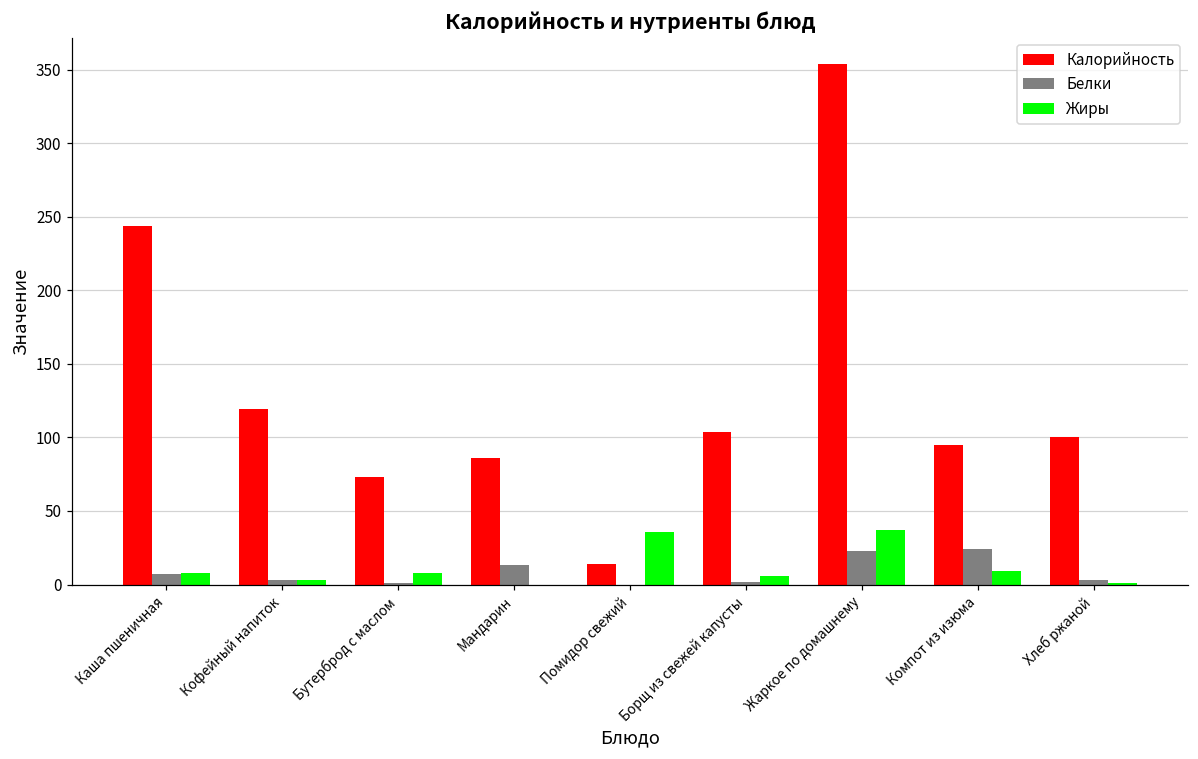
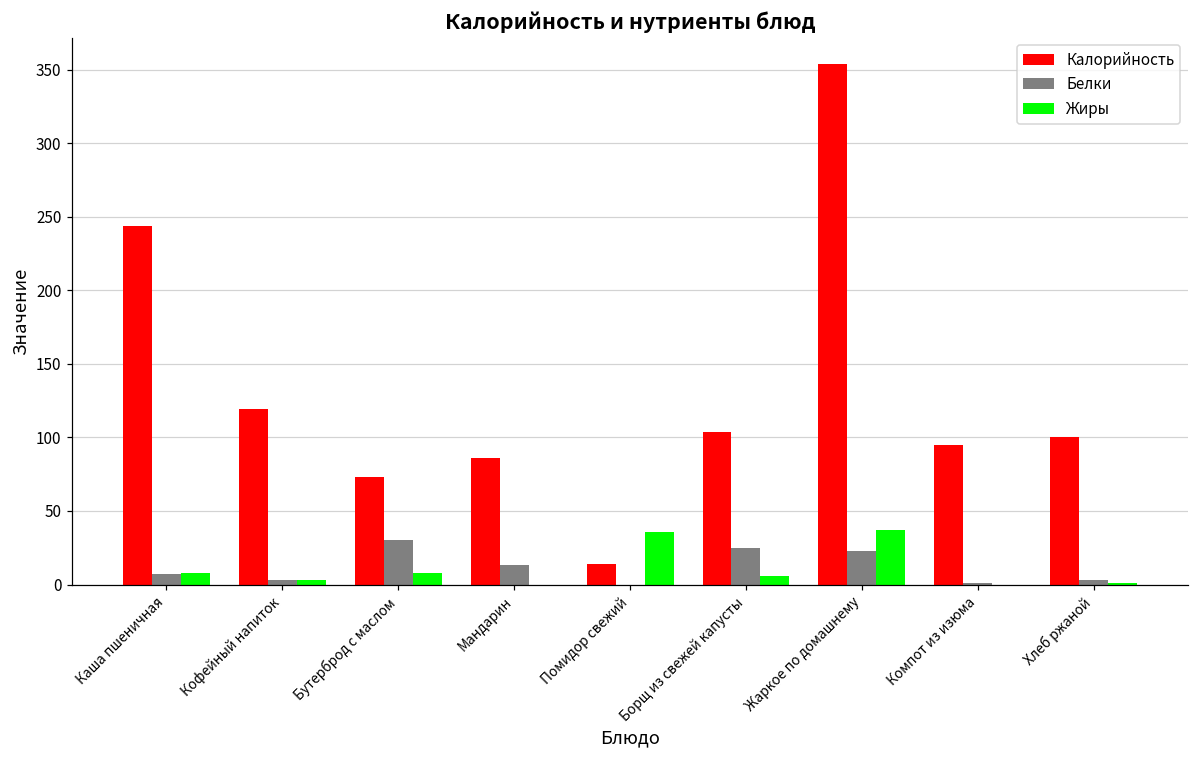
  {
    "Калорийность": {
      "Каша пшеничная": 244,
      "Кофейный напиток": 119,
      "Бутерброд с маслом": 73,
      "Мандарин": 86,
      "Помидор свежий": 14,
      "Борщ из свежей капусты": 104,
      "Жаркое по домашнему": 354,
      "Компот из изюма": 95,
      "Хлеб ржаной": 100
    },
    "Белки": {
      "Каша пшеничная": 7,
      "Кофейный напиток": 3,
-     "Бутерброд с маслом": 1,
+     "Бутерброд с маслом": 30,
      "Мандарин": 13,
      "Помидор свежий": 0,
-     "Борщ из свежей капусты": 2,
+     "Борщ из свежей капусты": 25,
      "Жаркое по домашнему": 23,
-     "Компот из изюма": 24,
+     "Компот из изюма": 1,
      "Хлеб ржаной": 3
    },
    "Жиры": {
      "Каша пшеничная": 8,
      "Кофейный напиток": 3,
      "Бутерброд с маслом": 8,
      "Мандарин": 0,
      "Помидор свежий": 36,
      "Борщ из свежей капусты": 6,
      "Жаркое по домашнему": 37,
-     "Компот из изюма": 9
+     "Компот из изюма": 0
    }
  }
